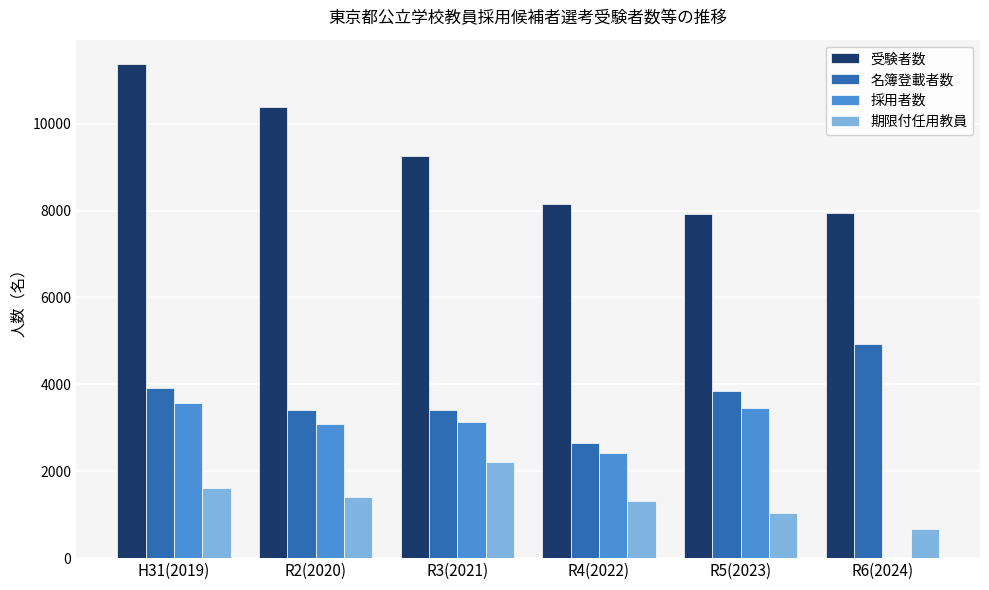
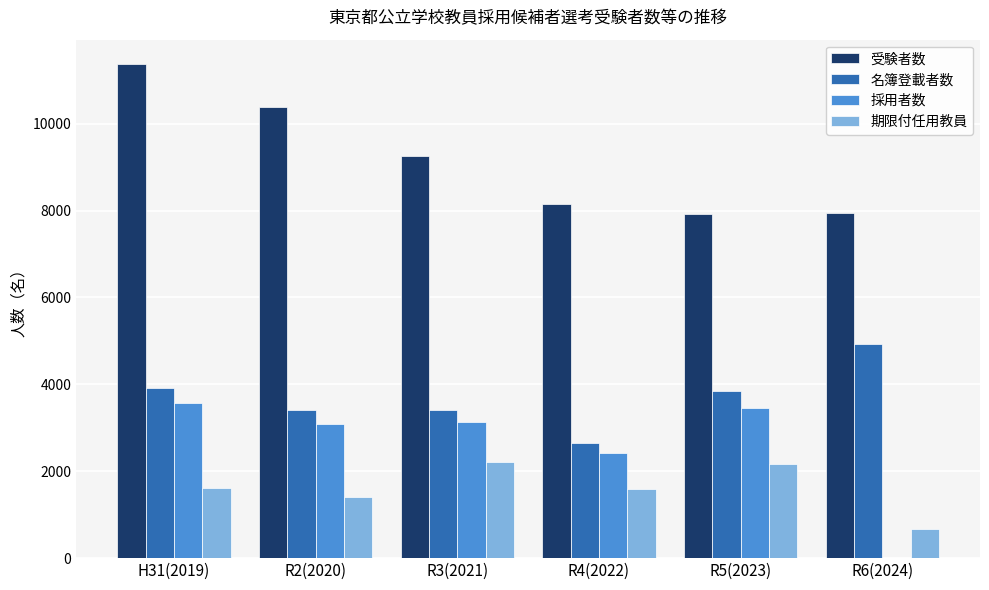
  {
    "受験者数": {
      "H31(2019)": 11400,
      "R2(2020)": 10400,
      "R3(2021)": 9300,
      "R4(2022)": 8100,
      "R5(2023)": 7900,
      "R6(2024)": 7900
    },
    "期限付任用教員": {
      "H31(2019)": 1600,
      "R2(2020)": 1400,
      "R3(2021)": 2200,
-     "R4(2022)": 1300,
-     "R5(2023)": 1000,
+     "R4(2022)": 1600,
+     "R5(2023)": 2200,
      "R6(2024)": 700
    }
  }
